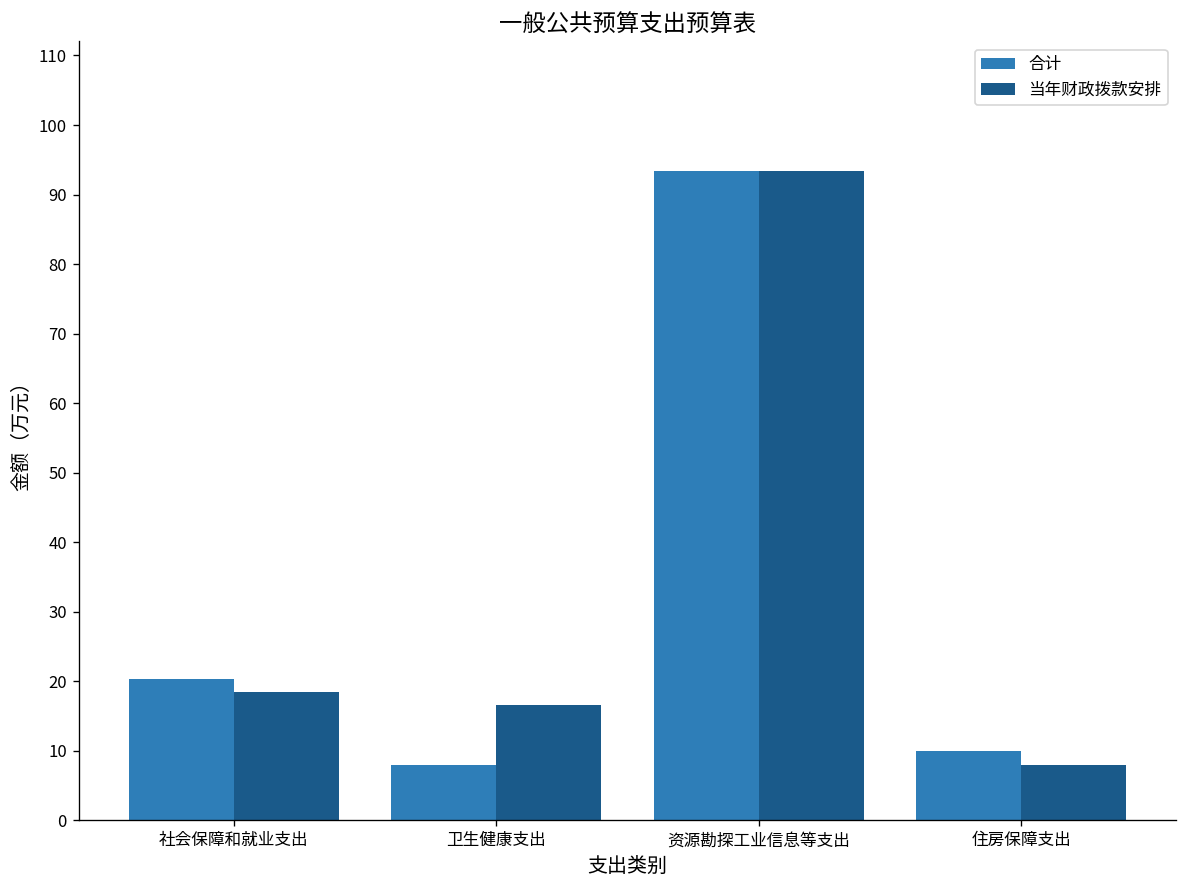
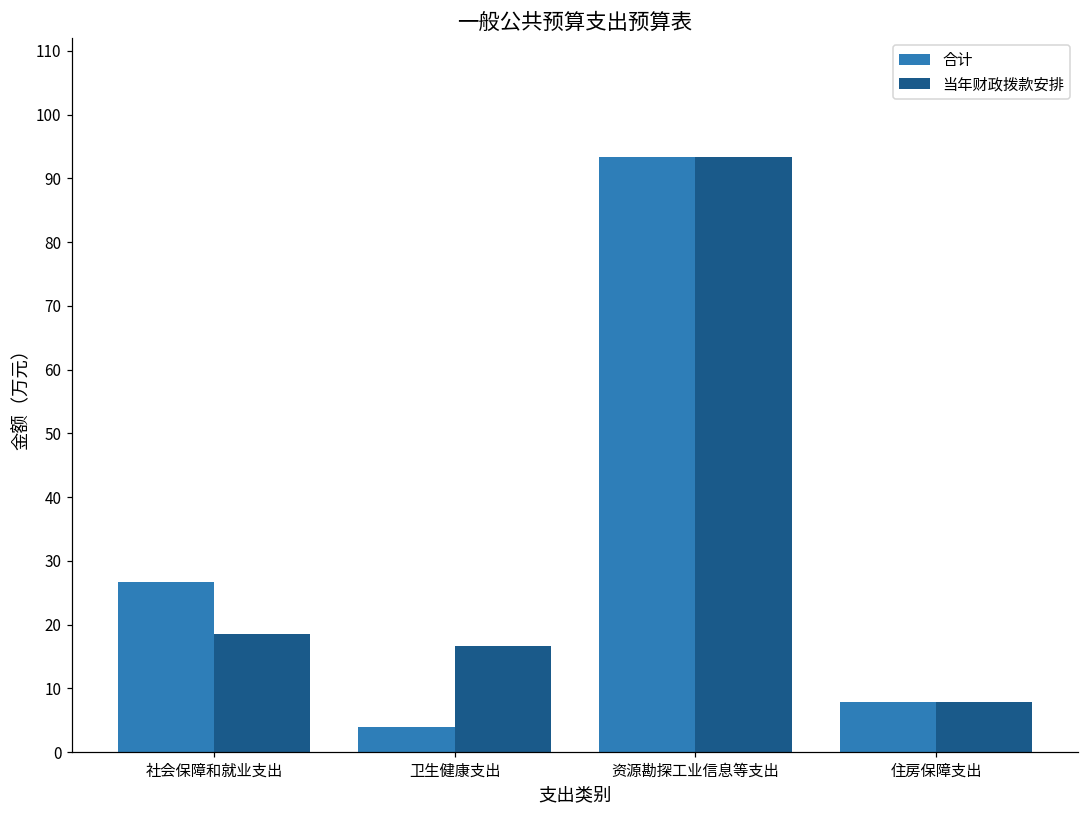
  {
    "合计": {
-     "社会保障和就业支出": 20,
-     "卫生健康支出": 8,
+     "社会保障和就业支出": 27,
+     "卫生健康支出": 4,
      "资源勘探工业信息等支出": 93,
-     "住房保障支出": 10
+     "住房保障支出": 8
    },
    "当年财政拨款安排": {
      "社会保障和就业支出": 19,
      "卫生健康支出": 17,
      "资源勘探工业信息等支出": 93,
      "住房保障支出": 8
    }
  }
